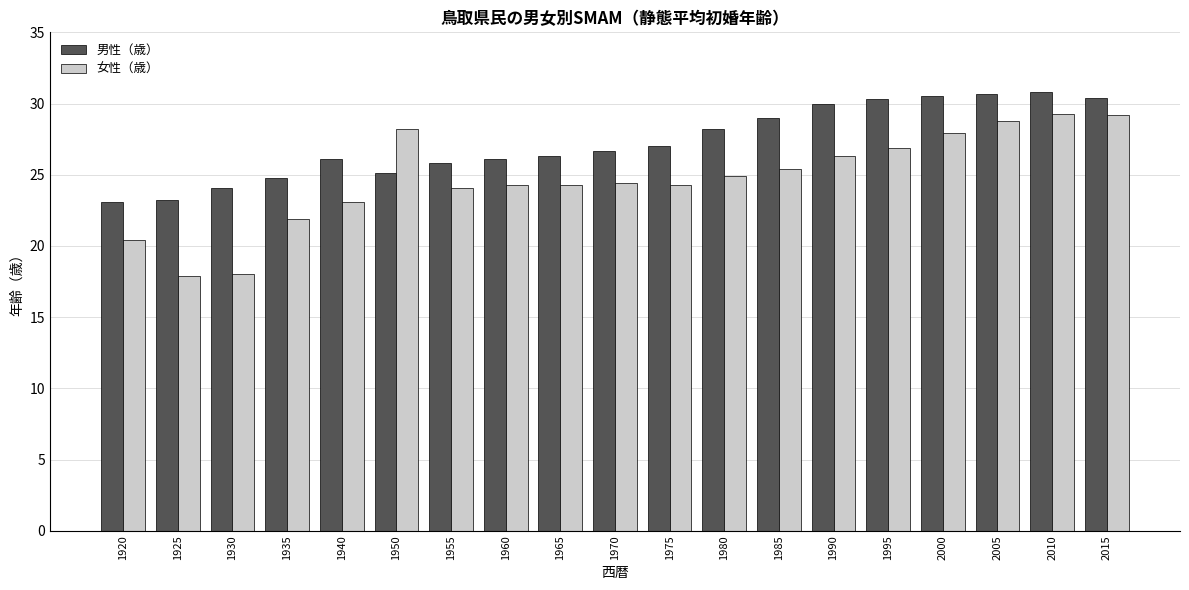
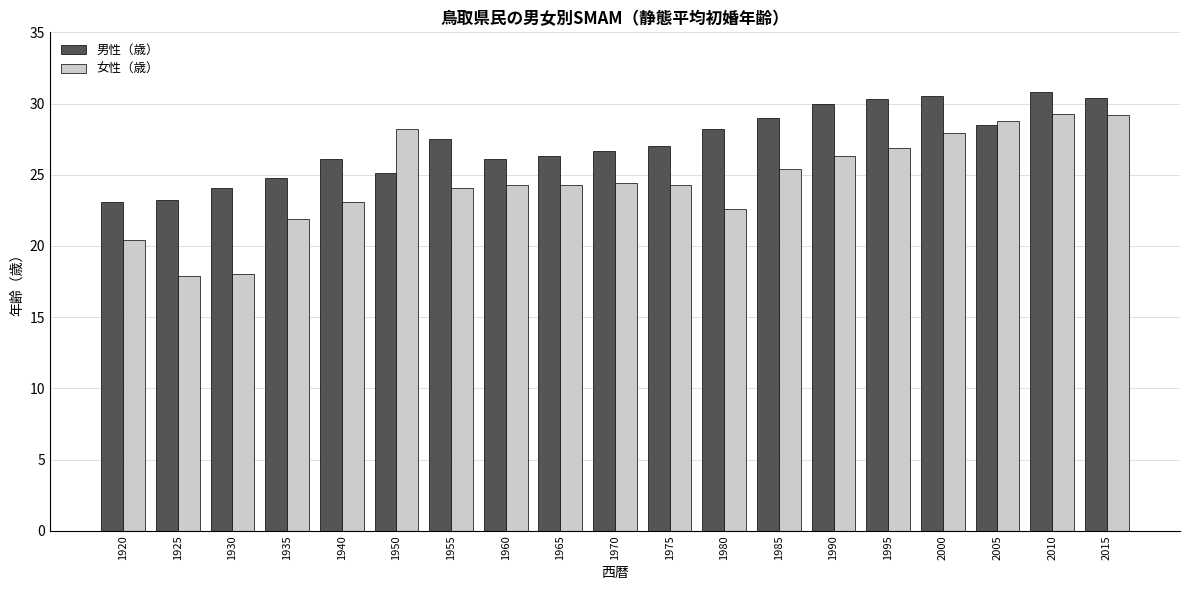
  {
    "男性（歳）": {
      "1920": 23.1,
      "1925": 23.2,
      "1930": 24.1,
      "1935": 24.8,
      "1940": 26.1,
      "1950": 25.1,
-     "1955": 25.8,
+     "1955": 27.5,
      "1960": 26.1,
      "1965": 26.3,
      "1970": 26.7,
      "1975": 27.0,
      "1980": 28.2,
      "1985": 29.0,
      "1990": 30.0,
      "1995": 30.3,
      "2000": 30.5,
-     "2005": 30.7,
+     "2005": 28.5,
      "2010": 30.8,
      "2015": 30.4
    },
    "女性（歳）": {
      "1920": 20.4,
      "1925": 17.9,
      "1930": 18.0,
      "1935": 21.9,
      "1940": 23.1,
      "1950": 28.2,
      "1955": 24.1,
      "1960": 24.3,
      "1965": 24.3,
      "1970": 24.4,
      "1975": 24.3,
-     "1980": 24.9,
+     "1980": 22.6,
      "1985": 25.4,
      "1990": 26.3,
      "1995": 26.9,
      "2000": 27.9,
      "2005": 28.8,
      "2010": 29.3,
      "2015": 29.2
    }
  }
